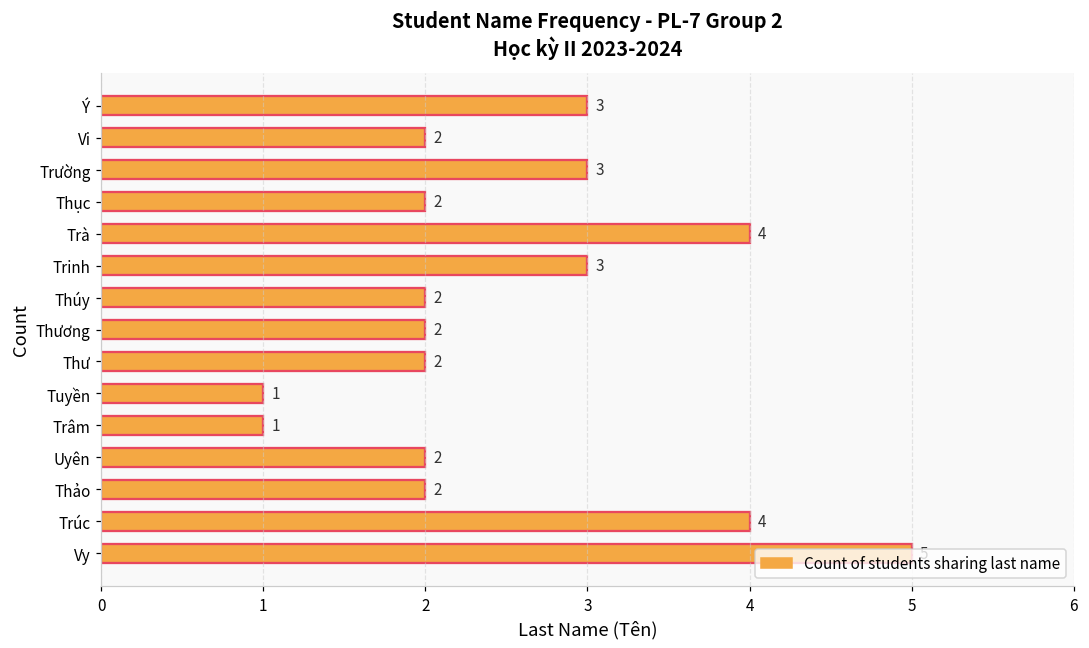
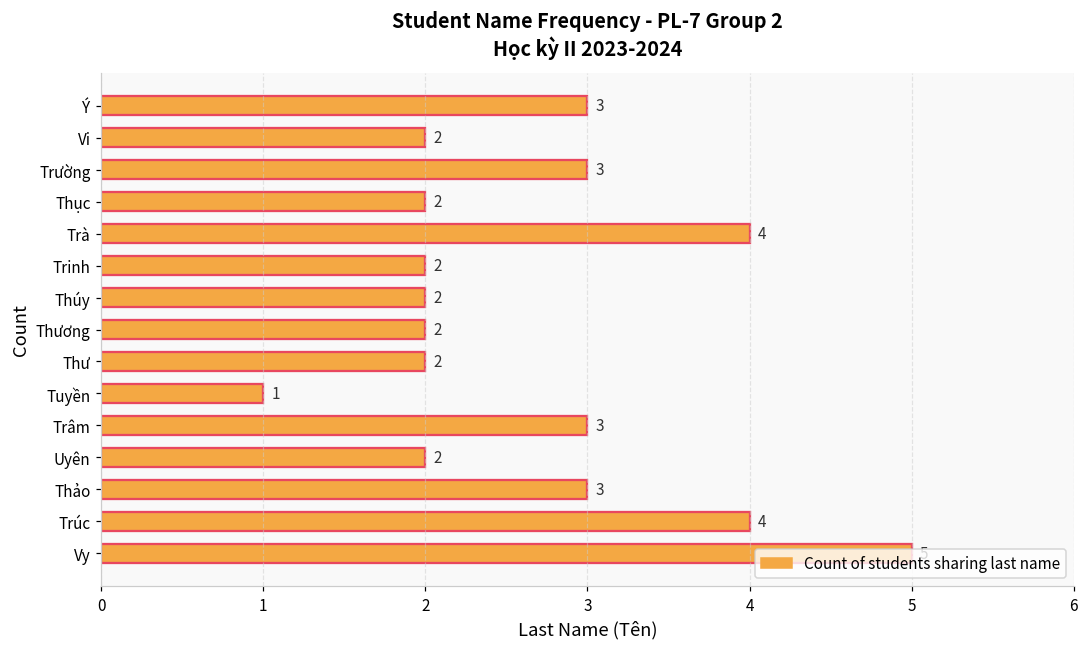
  {
    "Ý": 3,
    "Vi": 2,
    "Trường": 3,
    "Thục": 2,
    "Trà": 4,
-   "Trinh": 3,
+   "Trinh": 2,
    "Thúy": 2,
    "Thương": 2,
    "Thư": 2,
    "Tuyền": 1,
-   "Trâm": 1,
+   "Trâm": 3,
    "Uyên": 2,
-   "Thảo": 2,
+   "Thảo": 3,
    "Trúc": 4
  }
